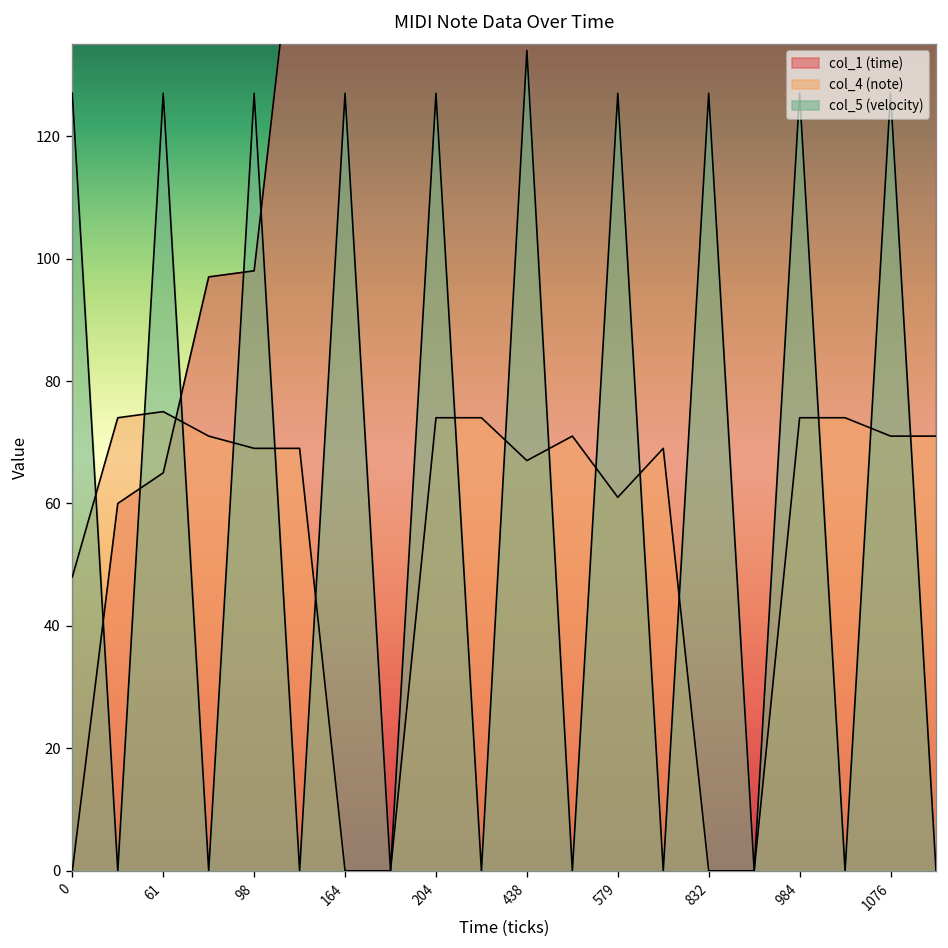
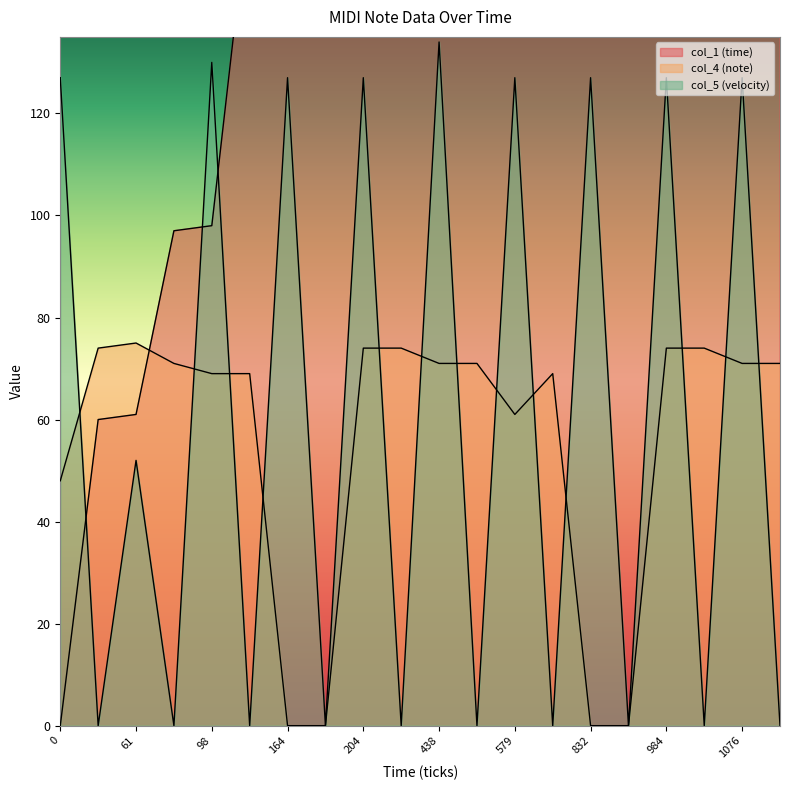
  {
    "col_1 (time)": {
      "0": 0,
-     "61": 65,
+     "61": 61,
      "98": 98
    },
    "col_4 (note)": {
      "0": 48,
      "61": 75,
      "98": 69,
      "164": 0,
      "204": 74,
-     "438": 67,
+     "438": 71,
      "579": 61,
      "832": 0,
      "984": 74,
      "1076": 71
    },
    "col_5 (velocity)": {
      "0": 127,
-     "61": 127,
-     "98": 127,
+     "61": 52,
+     "98": 130,
      "164": 127,
      "204": 127,
      "438": 134,
      "579": 127,
      "832": 127
    }
  }
